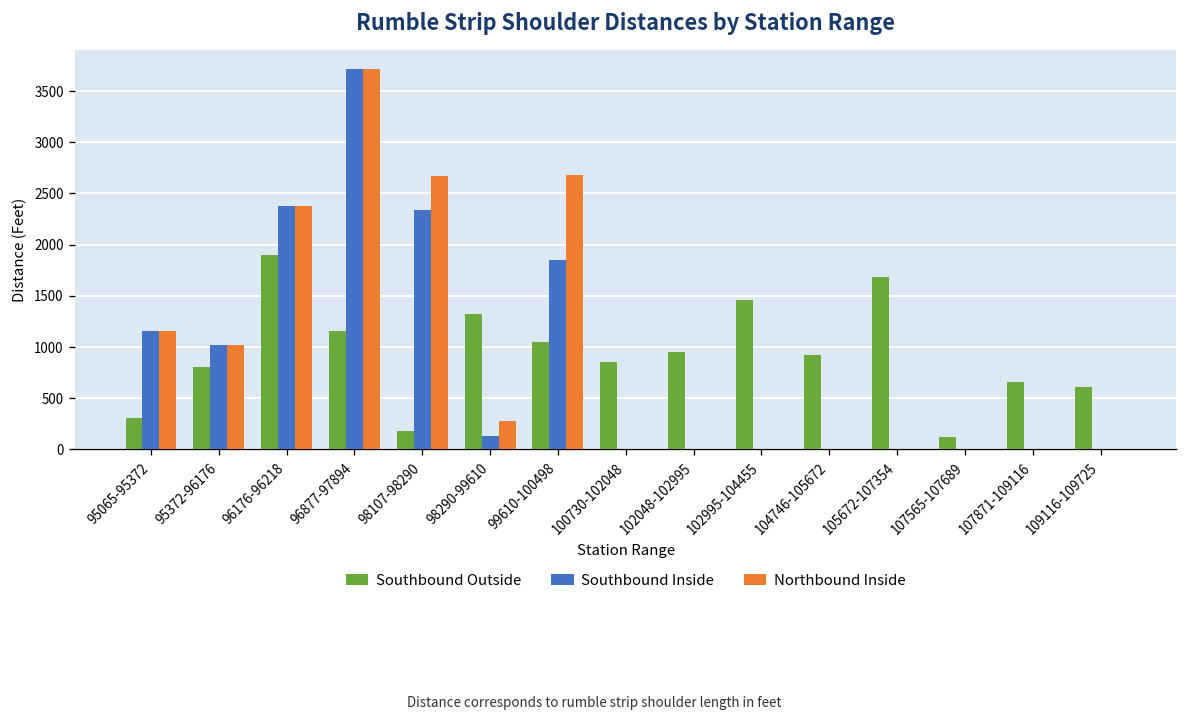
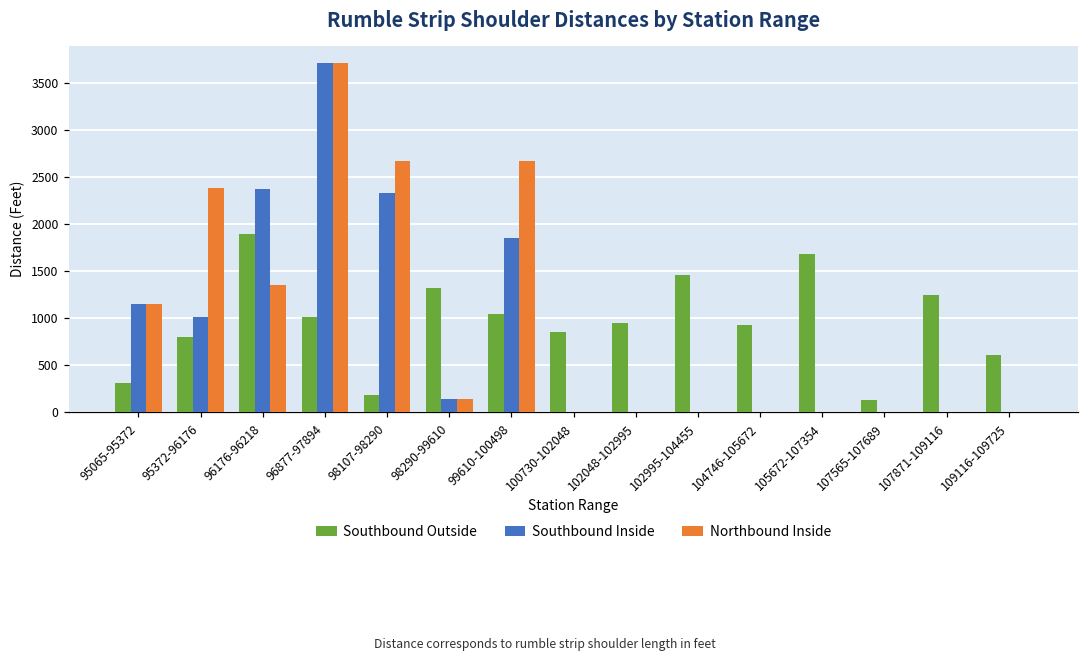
  {
    "Southbound Outside": {
      "95065-95372": 300,
      "95372-96176": 800,
      "96176-96218": 1900,
-     "96877-97894": 1200,
+     "96877-97894": 1000,
      "98107-98290": 200,
      "98290-99610": 1300,
      "99610-100498": 1000,
      "100730-102048": 900,
      "102048-102995": 900,
      "102995-104455": 1500,
      "104746-105672": 900,
      "105672-107354": 1700,
      "107565-107689": 100,
-     "107871-109116": 700,
+     "107871-109116": 1200,
      "109116-109725": 600
    },
    "Southbound Inside": {
      "95065-95372": 1200,
      "95372-96176": 1000,
      "96176-96218": 2400,
      "96877-97894": 3700,
      "98107-98290": 2300,
      "98290-99610": 100,
      "99610-100498": 1900,
      "100730-102048": 0,
      "102048-102995": 0,
      "102995-104455": 0,
      "104746-105672": 0,
      "105672-107354": 0,
      "107565-107689": 0,
      "107871-109116": 0,
      "109116-109725": 0
    },
    "Northbound Inside": {
      "95065-95372": 1200,
-     "95372-96176": 1000,
-     "96176-96218": 2400,
+     "95372-96176": 2400,
+     "96176-96218": 1400,
      "96877-97894": 3700,
      "98107-98290": 2700,
-     "98290-99610": 300,
+     "98290-99610": 100,
      "99610-100498": 2700,
      "100730-102048": 0,
      "102048-102995": 0,
      "102995-104455": 0,
      "104746-105672": 0,
      "105672-107354": 0,
      "107565-107689": 0,
      "107871-109116": 0,
      "109116-109725": 0
    }
  }
